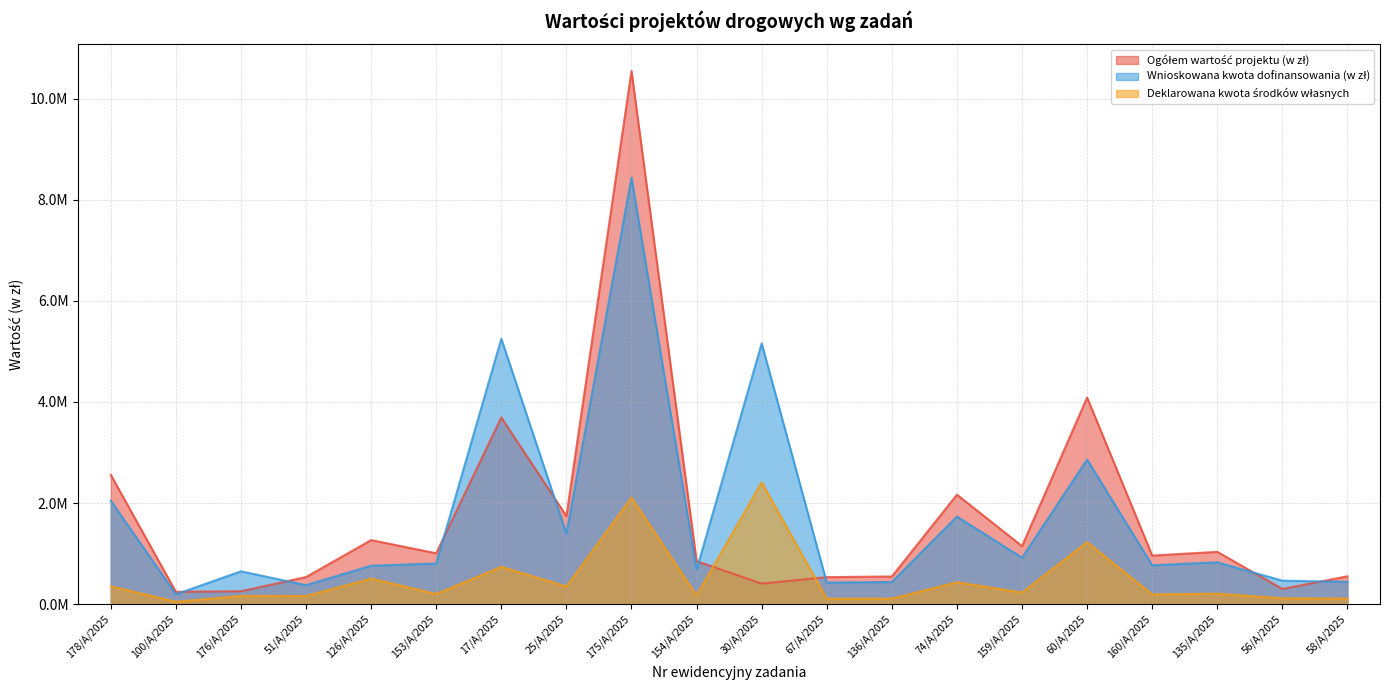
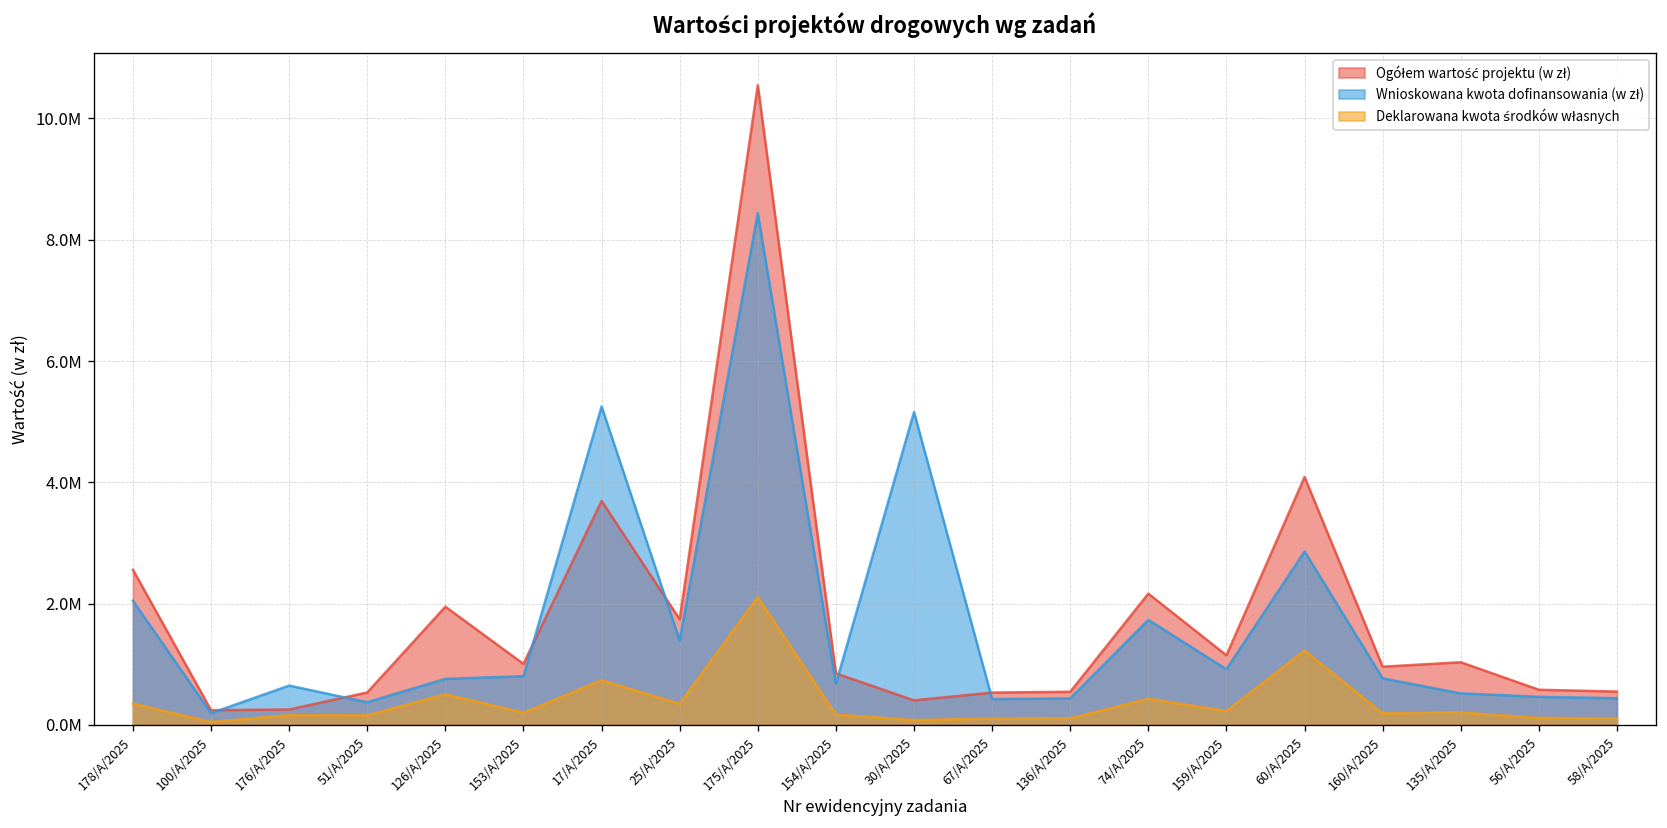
  {
    "Ogółem wartość projektu (w zł)": {
      "178/A/2025": 2600000,
      "176/A/2025": 300000,
      "51/A/2025": 500000,
-     "126/A/2025": 1300000,
+     "126/A/2025": 2000000,
      "153/A/2025": 1000000,
      "17/A/2025": 3700000,
      "25/A/2025": 1700000,
      "175/A/2025": 10500000,
      "154/A/2025": 900000,
      "30/A/2025": 400000,
      "67/A/2025": 500000,
      "136/A/2025": 500000,
      "74/A/2025": 2200000,
      "159/A/2025": 1100000,
      "60/A/2025": 4100000,
      "160/A/2025": 1000000,
      "135/A/2025": 1000000,
-     "56/A/2025": 300000,
+     "56/A/2025": 600000,
      "58/A/2025": 600000
    },
    "Wnioskowana kwota dofinansowania (w zł)": {
      "178/A/2025": 2000000,
      "176/A/2025": 600000,
      "51/A/2025": 400000,
      "126/A/2025": 800000,
      "153/A/2025": 800000,
      "17/A/2025": 5300000,
      "25/A/2025": 1400000,
      "175/A/2025": 8400000,
      "154/A/2025": 700000,
      "30/A/2025": 5200000,
      "67/A/2025": 400000,
      "136/A/2025": 400000,
      "74/A/2025": 1700000,
      "159/A/2025": 900000,
      "60/A/2025": 2900000,
      "160/A/2025": 800000,
-     "135/A/2025": 800000,
+     "135/A/2025": 500000,
      "56/A/2025": 500000,
      "58/A/2025": 400000
    },
    "Deklarowana kwota środków własnych": {
      "178/A/2025": 400000,
      "100/A/2025": 0,
      "176/A/2025": 200000,
      "51/A/2025": 200000,
      "126/A/2025": 500000,
      "153/A/2025": 200000,
      "17/A/2025": 700000,
      "25/A/2025": 300000,
      "175/A/2025": 2100000,
      "154/A/2025": 200000,
-     "30/A/2025": 2400000,
+     "30/A/2025": 100000,
      "67/A/2025": 100000,
      "136/A/2025": 100000,
      "74/A/2025": 400000,
      "159/A/2025": 200000,
      "60/A/2025": 1200000,
      "160/A/2025": 200000,
      "135/A/2025": 200000,
      "56/A/2025": 100000,
      "58/A/2025": 100000
    }
  }
